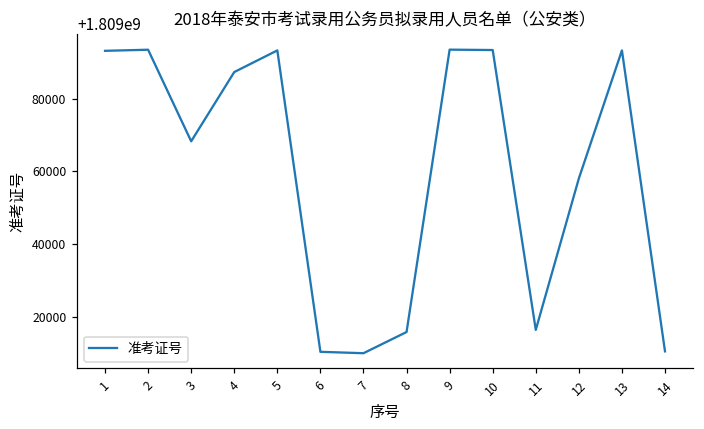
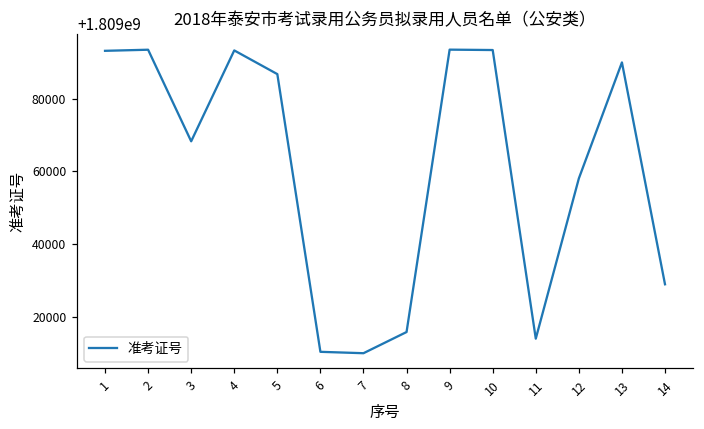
  {
    "1": 1809093000,
    "2": 1809093000,
    "3": 1809068000,
-   "4": 1809087000,
-   "5": 1809093000,
+   "4": 1809093000,
+   "5": 1809087000,
    "6": 1809011000,
    "7": 1809010000,
    "8": 1809016000,
    "9": 1809093000,
    "10": 1809093000,
-   "11": 1809017000,
+   "11": 1809014000,
    "12": 1809058000,
-   "13": 1809093000,
-   "14": 1809011000
+   "13": 1809090000,
+   "14": 1809029000
  }
